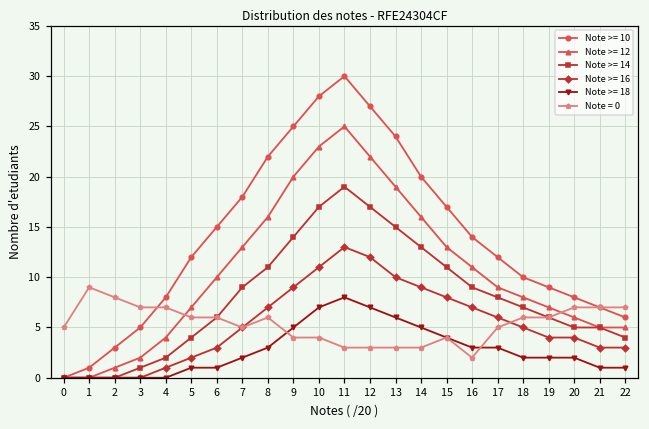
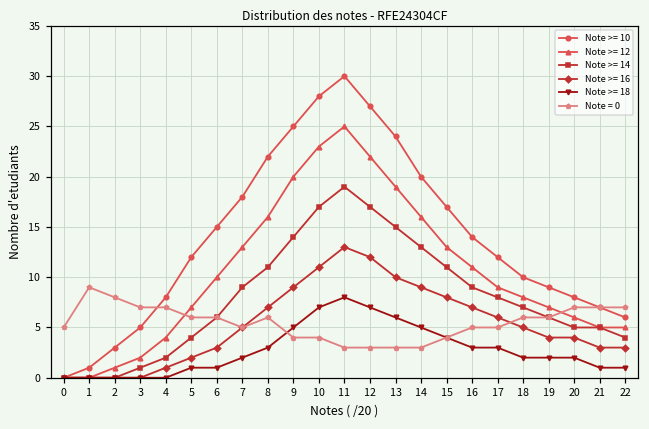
  {
    "Note = 0": {
      "0": 5,
      "1": 9,
      "2": 8,
      "3": 7,
      "4": 7,
      "5": 6,
      "8": 6,
      "9": 4,
      "10": 4,
      "11": 3,
      "12": 3,
      "13": 3,
      "14": 3,
-     "16": 2,
+     "16": 5,
      "17": 5,
      "18": 6,
      "20": 7,
      "22": 7
    }
  }
